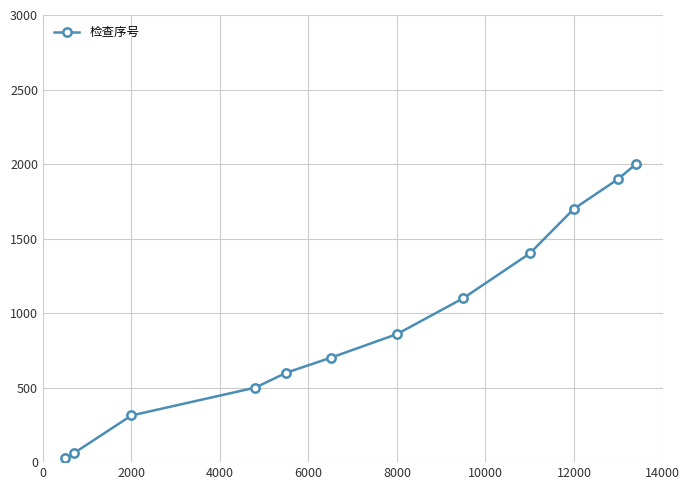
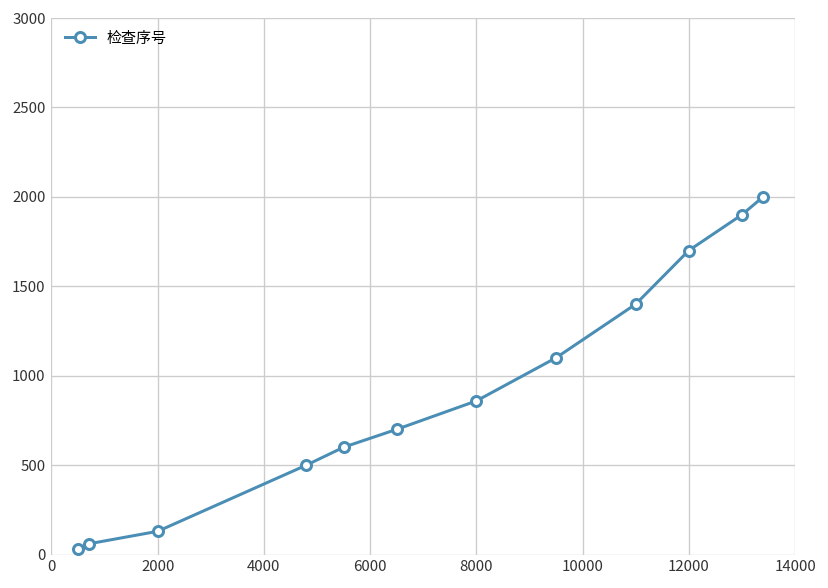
  {
-   "2000": 310,
+   "2000": 130,
    "8000": 860,
    "12000": 1700
  }
